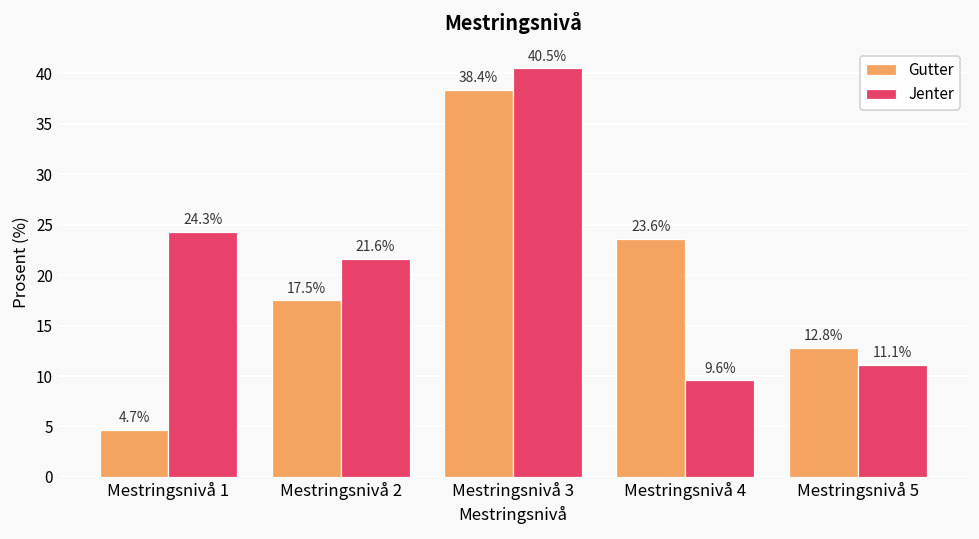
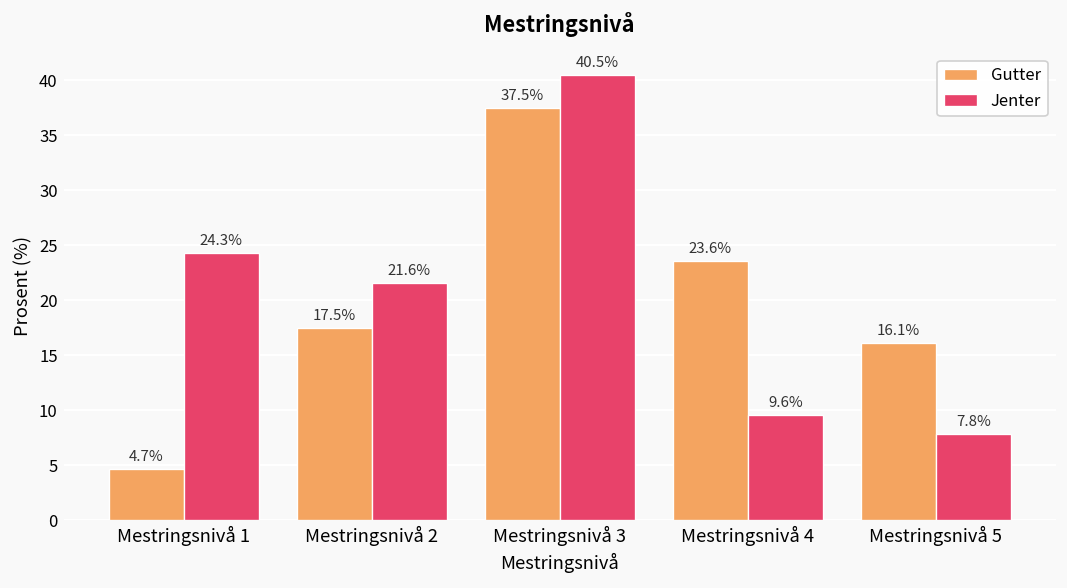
  {
    "Gutter": {
      "Mestringsnivå 1": "4.7%",
      "Mestringsnivå 2": "17.5%",
-     "Mestringsnivå 3": "38.4%",
+     "Mestringsnivå 3": "37.5%",
      "Mestringsnivå 4": "23.6%",
-     "Mestringsnivå 5": "12.8%"
+     "Mestringsnivå 5": "16.1%"
    },
    "Jenter": {
      "Mestringsnivå 1": "24.3%",
      "Mestringsnivå 2": "21.6%",
      "Mestringsnivå 3": "40.5%",
      "Mestringsnivå 4": "9.6%",
-     "Mestringsnivå 5": "11.1%"
+     "Mestringsnivå 5": "7.8%"
    }
  }
